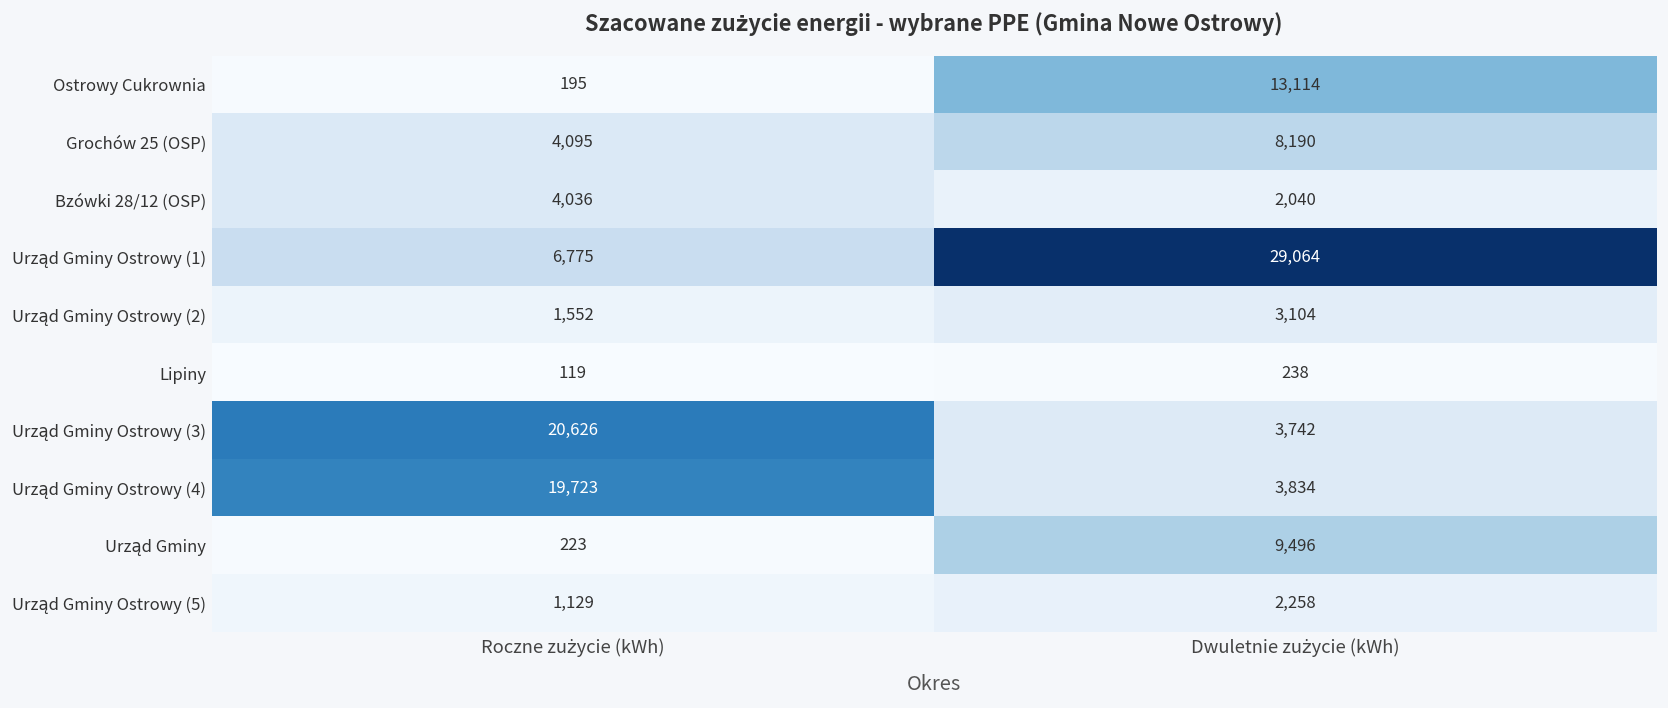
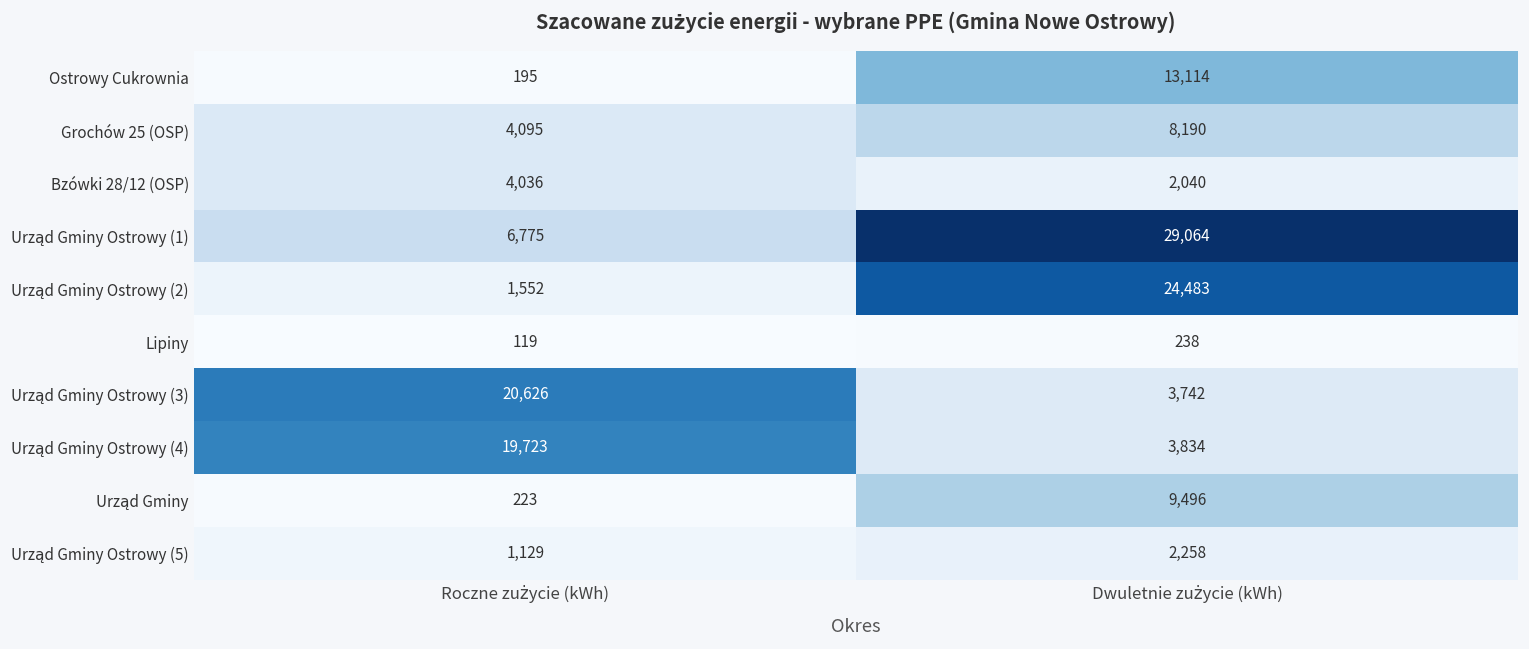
  {
    "Ostrowy Cukrownia": {
      "Roczne zużycie (kWh)": "195",
      "Dwuletnie zużycie (kWh)": "13,114"
    },
    "Grochów 25 (OSP)": {
      "Roczne zużycie (kWh)": "4,095",
      "Dwuletnie zużycie (kWh)": "8,190"
    },
    "Bzówki 28/12 (OSP)": {
      "Roczne zużycie (kWh)": "4,036",
      "Dwuletnie zużycie (kWh)": "2,040"
    },
    "Urząd Gminy Ostrowy (1)": {
      "Roczne zużycie (kWh)": "6,775",
      "Dwuletnie zużycie (kWh)": "29,064"
    },
    "Urząd Gminy Ostrowy (2)": {
      "Roczne zużycie (kWh)": "1,552",
-     "Dwuletnie zużycie (kWh)": "3,104"
+     "Dwuletnie zużycie (kWh)": "24,483"
    },
    "Lipiny": {
      "Roczne zużycie (kWh)": "119",
      "Dwuletnie zużycie (kWh)": "238"
    },
    "Urząd Gminy Ostrowy (3)": {
      "Roczne zużycie (kWh)": "20,626",
      "Dwuletnie zużycie (kWh)": "3,742"
    },
    "Urząd Gminy Ostrowy (4)": {
      "Roczne zużycie (kWh)": "19,723",
      "Dwuletnie zużycie (kWh)": "3,834"
    },
    "Urząd Gminy": {
      "Roczne zużycie (kWh)": "223",
      "Dwuletnie zużycie (kWh)": "9,496"
    },
    "Urząd Gminy Ostrowy (5)": {
      "Roczne zużycie (kWh)": "1,129",
      "Dwuletnie zużycie (kWh)": "2,258"
    }
  }
